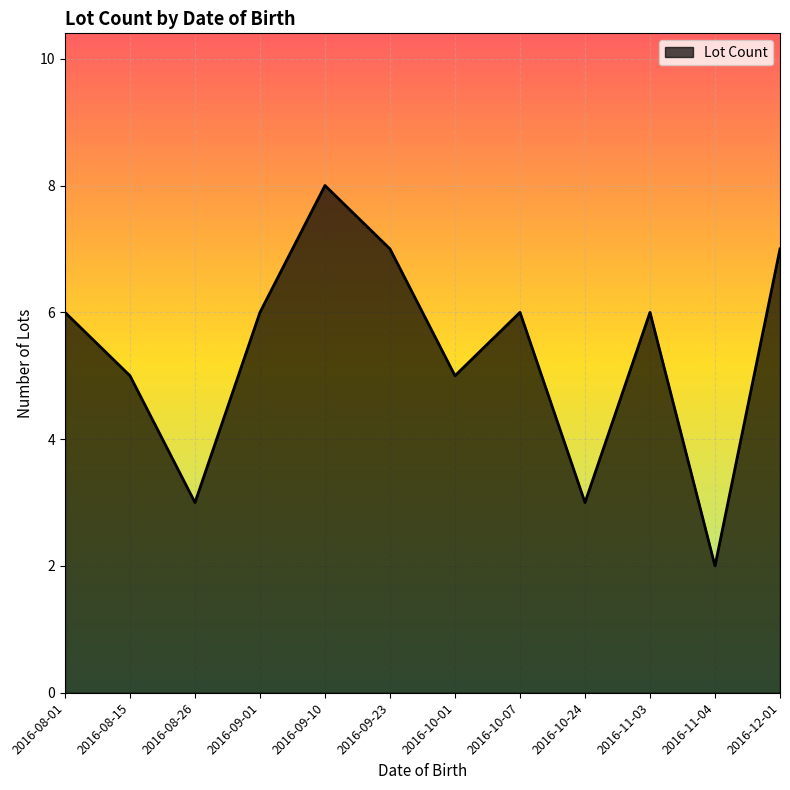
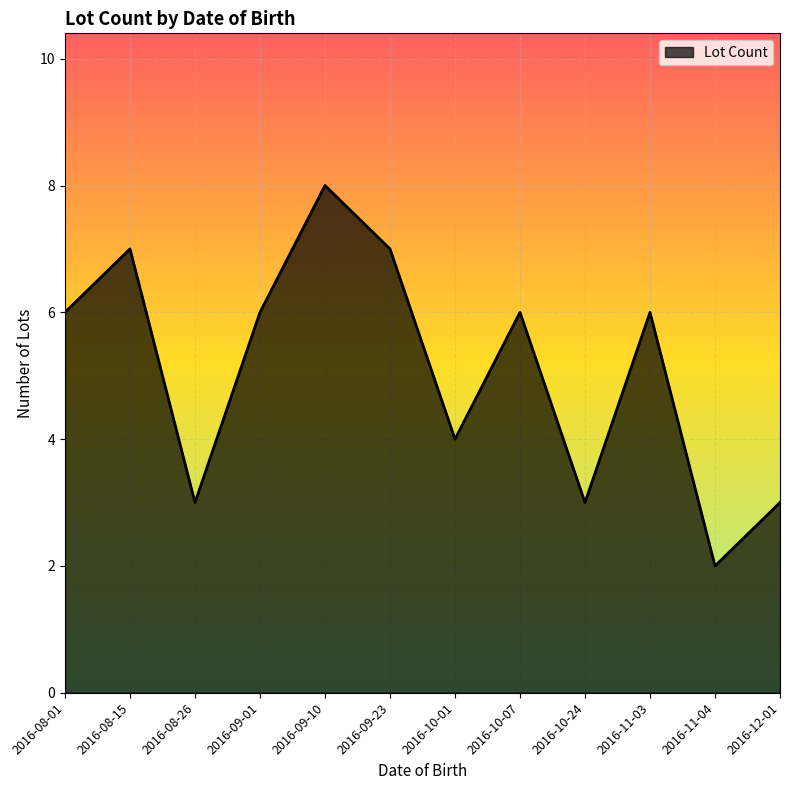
  {
    "2016-08-01": 6,
-   "2016-08-15": 5,
+   "2016-08-15": 7,
    "2016-08-26": 3,
    "2016-09-01": 6,
    "2016-09-10": 8,
    "2016-09-23": 7,
-   "2016-10-01": 5,
+   "2016-10-01": 4,
    "2016-10-07": 6,
    "2016-10-24": 3,
    "2016-11-03": 6,
    "2016-11-04": 2,
-   "2016-12-01": 7
+   "2016-12-01": 3
  }
